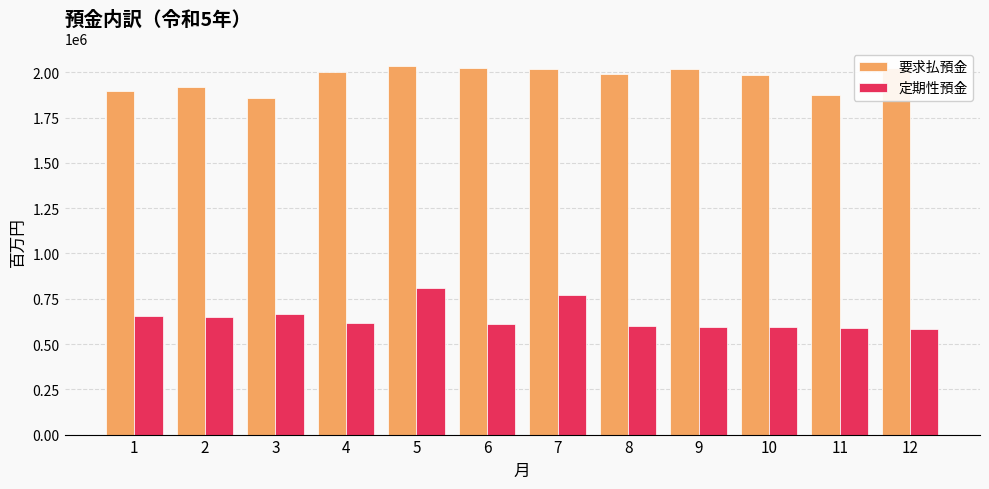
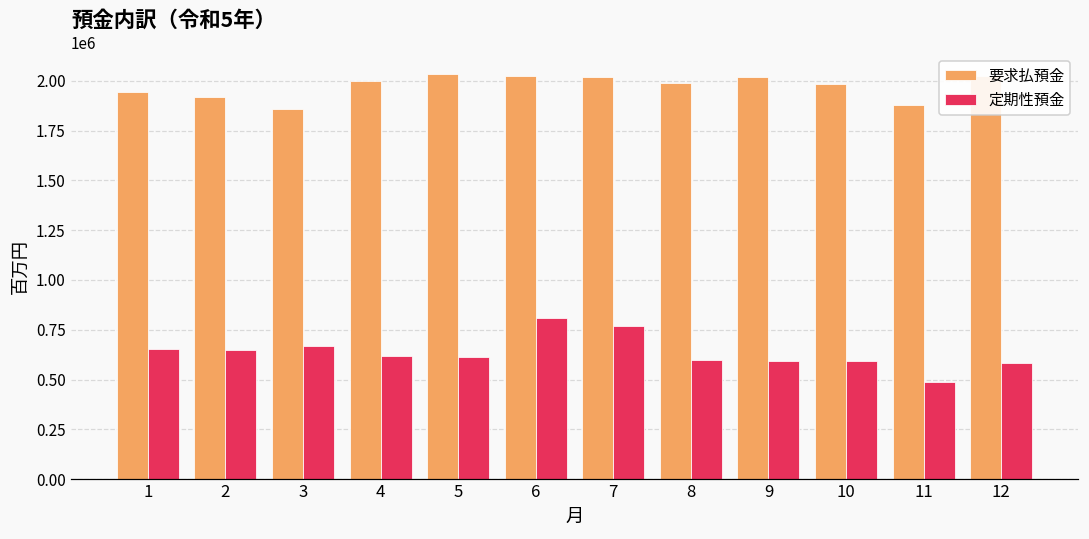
  {
    "要求払預金": {
-     "1": 1900000,
+     "1": 1940000,
      "2": 1920000,
      "3": 1860000,
      "4": 2000000,
      "5": 2030000,
      "6": 2030000,
      "7": 2020000,
      "8": 1990000,
      "9": 2020000,
      "10": 1980000,
      "11": 1880000
    },
    "定期性預金": {
      "1": 650000,
      "2": 650000,
      "3": 670000,
      "4": 620000,
-     "5": 810000,
-     "6": 610000,
+     "5": 610000,
+     "6": 810000,
      "7": 770000,
      "8": 600000,
      "9": 590000,
      "10": 590000,
-     "11": 590000,
+     "11": 490000,
      "12": 580000
    }
  }
